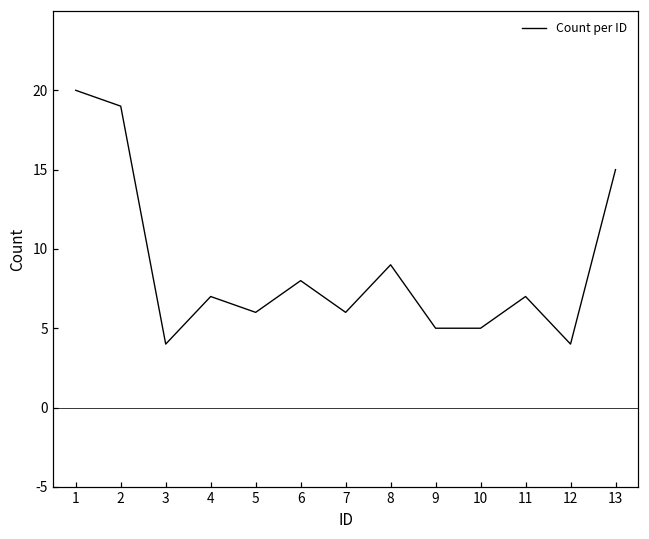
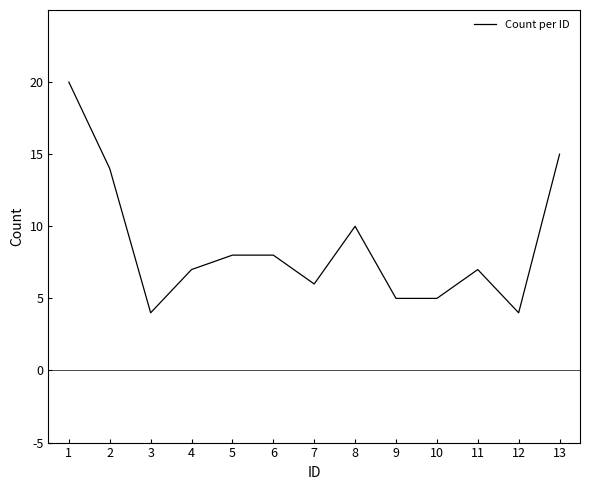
  {
    "1": 20,
-   "2": 19,
+   "2": 14,
    "3": 4,
    "4": 7,
-   "5": 6,
+   "5": 8,
    "6": 8,
    "7": 6,
-   "8": 9,
+   "8": 10,
    "9": 5,
    "10": 5,
    "11": 7,
    "12": 4,
    "13": 15
  }
